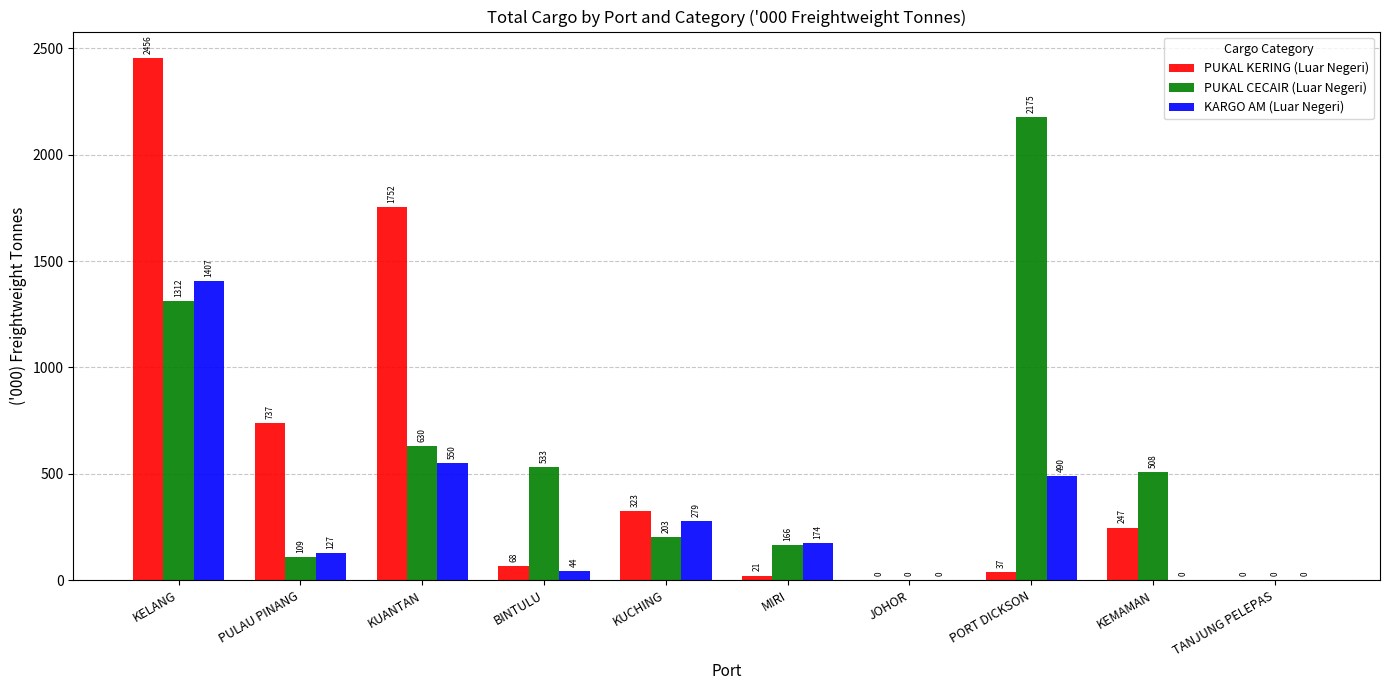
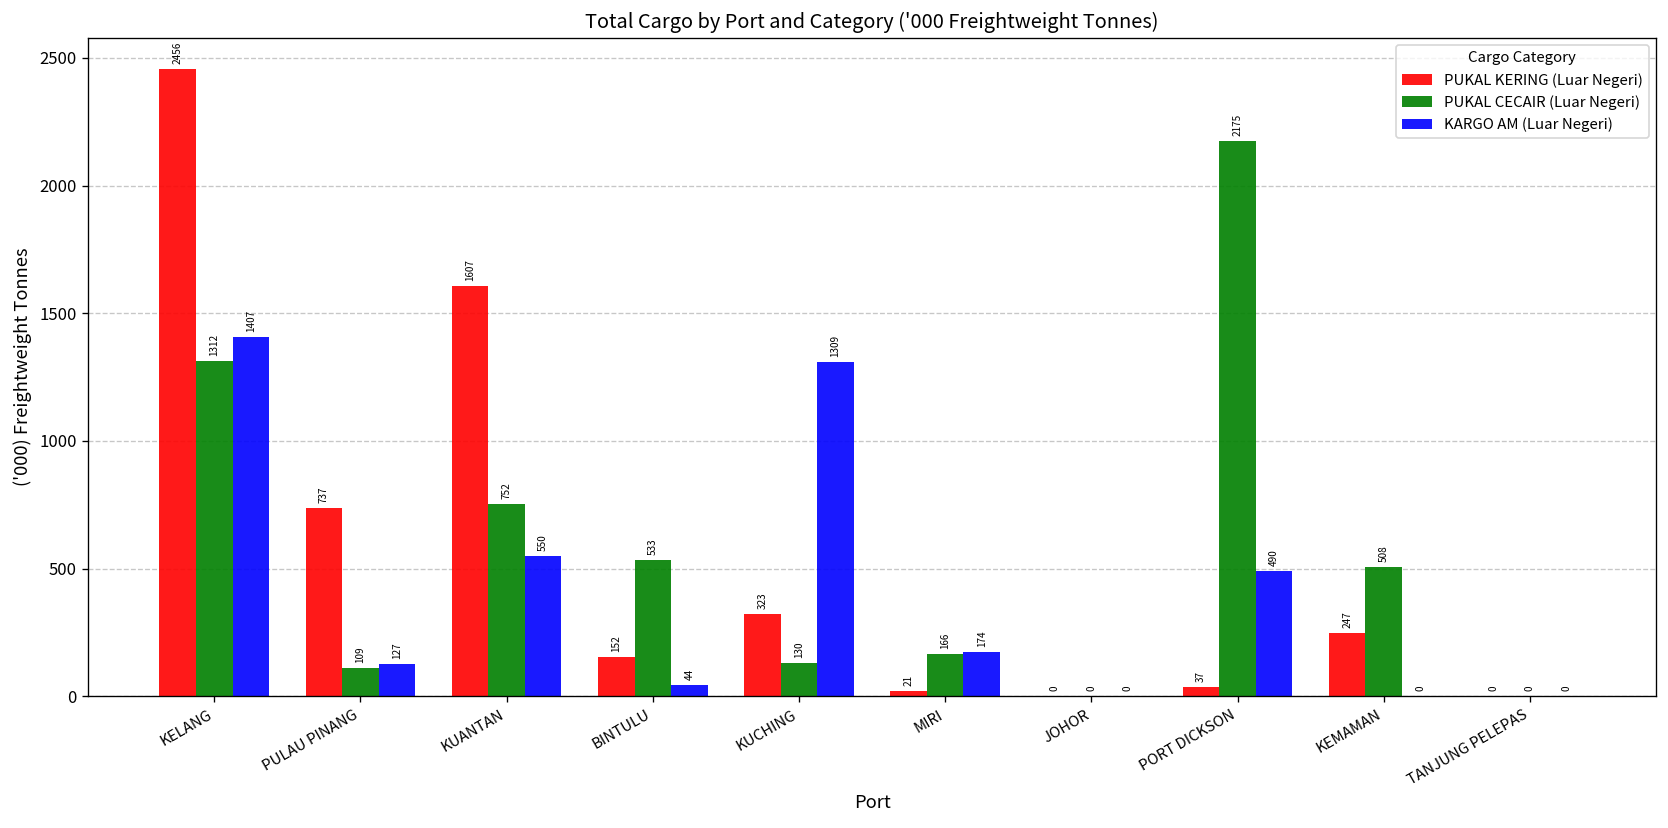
  {
    "PUKAL KERING (Luar Negeri)": {
      "KELANG": 2456,
      "PULAU PINANG": 737,
-     "KUANTAN": 1752,
-     "BINTULU": 68,
+     "KUANTAN": 1607,
+     "BINTULU": 152,
      "KUCHING": 323,
      "MIRI": 21,
      "JOHOR": 0,
      "PORT DICKSON": 37,
      "KEMAMAN": 247,
      "TANJUNG PELEPAS": 0
    },
    "PUKAL CECAIR (Luar Negeri)": {
      "KELANG": 1312,
      "PULAU PINANG": 109,
-     "KUANTAN": 630,
+     "KUANTAN": 752,
      "BINTULU": 533,
-     "KUCHING": 203,
+     "KUCHING": 130,
      "MIRI": 166,
      "JOHOR": 0,
      "PORT DICKSON": 2175,
      "KEMAMAN": 508,
      "TANJUNG PELEPAS": 0
    },
    "KARGO AM (Luar Negeri)": {
      "KELANG": 1407,
      "PULAU PINANG": 127,
      "KUANTAN": 550,
      "BINTULU": 44,
-     "KUCHING": 279,
+     "KUCHING": 1309,
      "MIRI": 174,
      "JOHOR": 0,
      "PORT DICKSON": 490,
      "KEMAMAN": 0,
      "TANJUNG PELEPAS": 0
    }
  }
